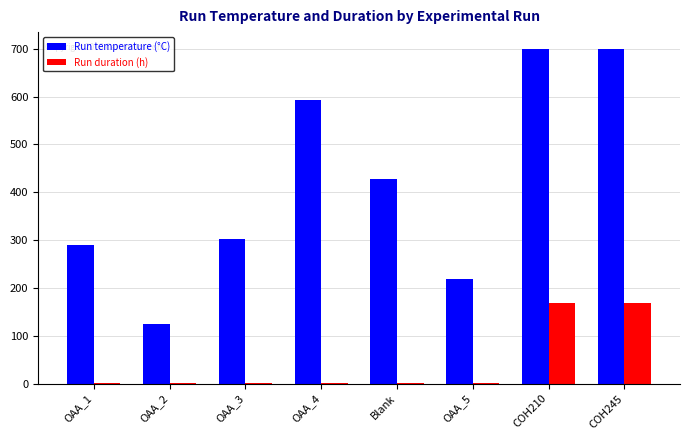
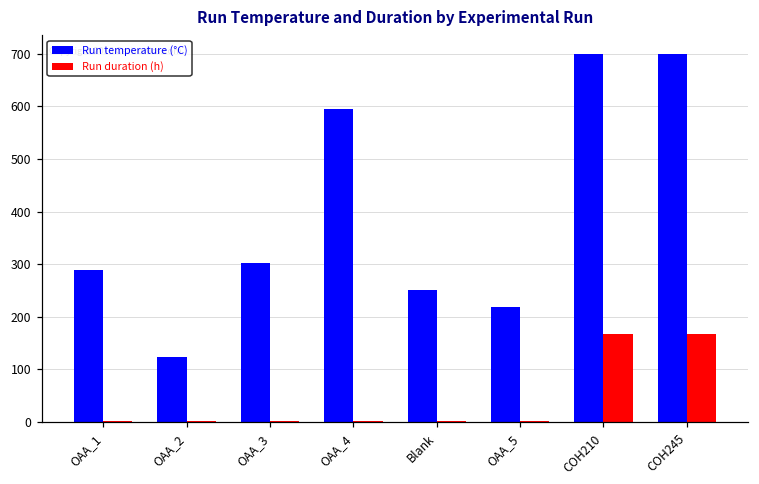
  {
    "Run temperature (°C)": {
      "OAA_1": 290,
      "OAA_2": 120,
      "OAA_3": 300,
      "OAA_4": 590,
-     "Blank": 430,
+     "Blank": 250,
      "OAA_5": 220,
      "COH210": 700,
      "COH245": 700
    },
    "Run duration (h)": {
      "COH210": 170,
      "COH245": 170
    }
  }
